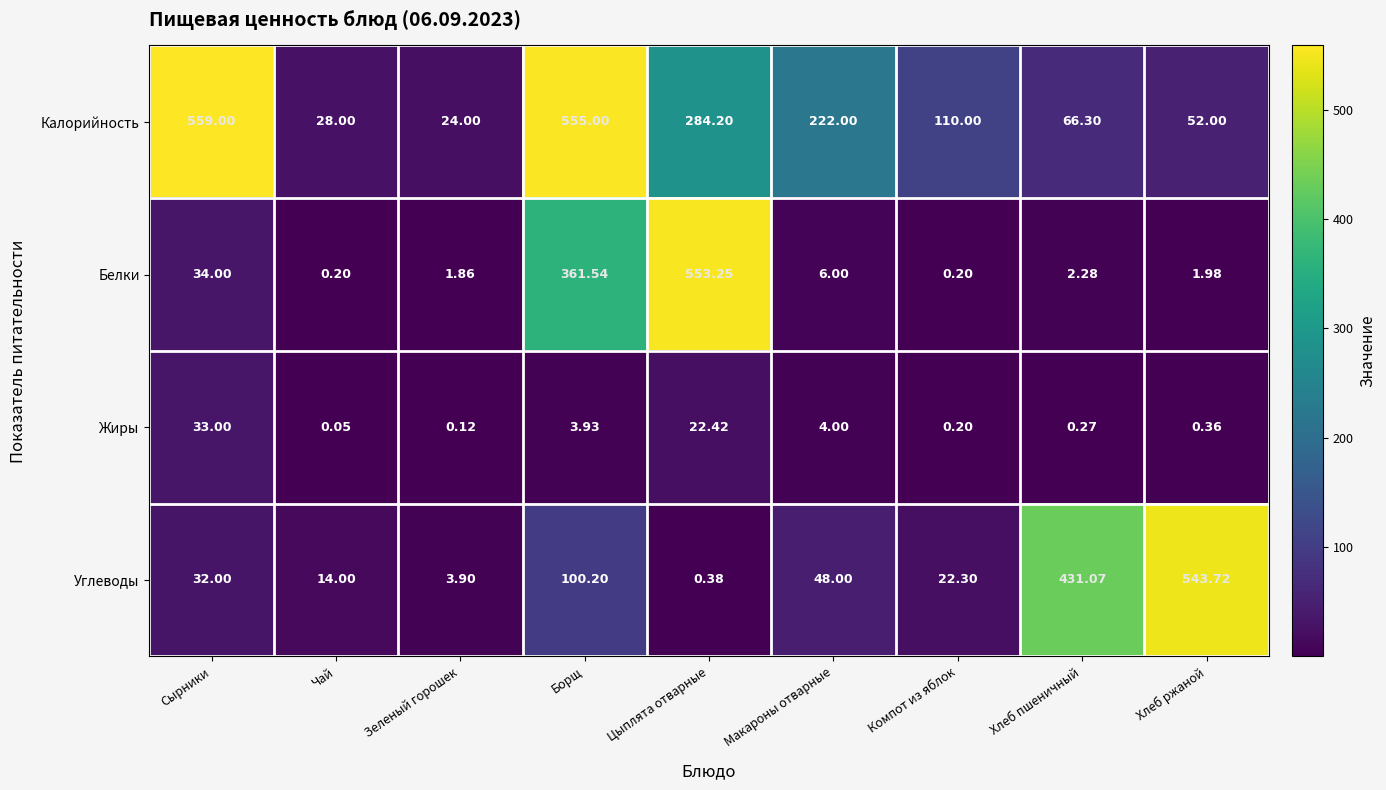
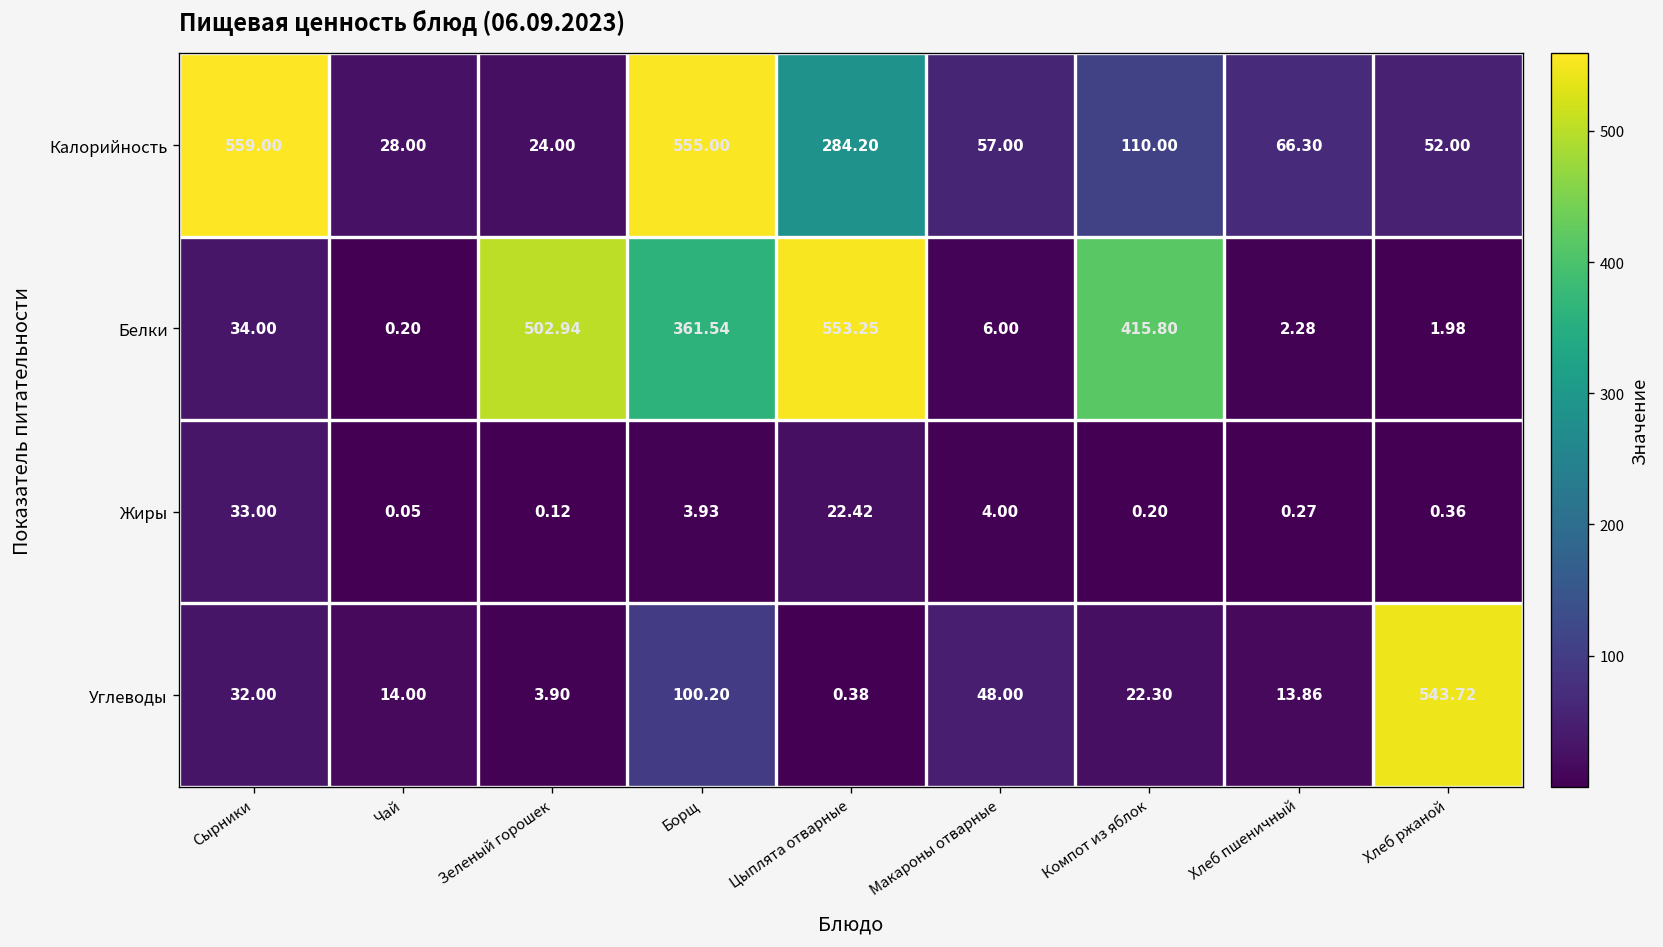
  {
    "Калорийность": {
      "Сырники": 559.00,
      "Чай": 28.00,
      "Зеленый горошек": 24.00,
      "Борщ": 555.00,
      "Цыплята отварные": 284.20,
-     "Макароны отварные": 222.00,
+     "Макароны отварные": 57.00,
      "Компот из яблок": 110.00,
      "Хлеб пшеничный": 66.30,
      "Хлеб ржаной": 52.00
    },
    "Белки": {
      "Сырники": 34.00,
      "Чай": 0.20,
-     "Зеленый горошек": 1.86,
+     "Зеленый горошек": 502.94,
      "Борщ": 361.54,
      "Цыплята отварные": 553.25,
      "Макароны отварные": 6.00,
-     "Компот из яблок": 0.20,
+     "Компот из яблок": 415.80,
      "Хлеб пшеничный": 2.28,
      "Хлеб ржаной": 1.98
    },
    "Жиры": {
      "Сырники": 33.00,
      "Чай": 0.05,
      "Зеленый горошек": 0.12,
      "Борщ": 3.93,
      "Цыплята отварные": 22.42,
      "Макароны отварные": 4.00,
      "Компот из яблок": 0.20,
      "Хлеб пшеничный": 0.27,
      "Хлеб ржаной": 0.36
    },
    "Углеводы": {
      "Сырники": 32.00,
      "Чай": 14.00,
      "Зеленый горошек": 3.90,
      "Борщ": 100.20,
      "Цыплята отварные": 0.38,
      "Макароны отварные": 48.00,
      "Компот из яблок": 22.30,
-     "Хлеб пшеничный": 431.07,
+     "Хлеб пшеничный": 13.86,
      "Хлеб ржаной": 543.72
    }
  }
